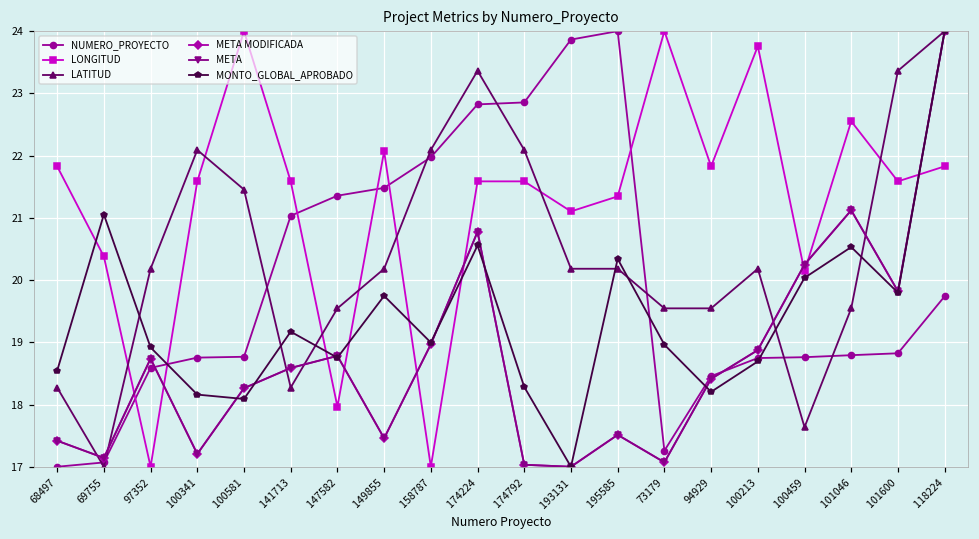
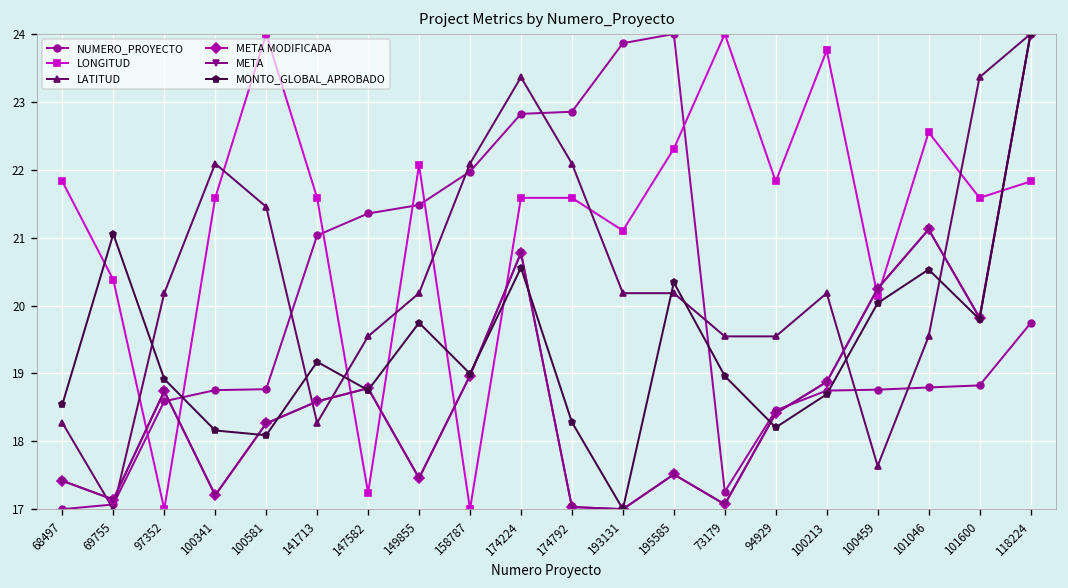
  {
    "LONGITUD": {
      "68497": 21.8,
      "69755": 20.4,
      "97352": 17.0,
      "100341": 21.6,
      "100581": 24.0,
      "141713": 21.6,
-     "147582": 18.0,
+     "147582": 17.2,
      "149855": 22.1,
      "158787": 17.0,
      "174224": 21.6,
      "174792": 21.6,
      "193131": 21.1,
-     "195585": 21.3,
+     "195585": 22.3,
      "73179": 24.0,
      "94929": 21.8,
      "100213": 23.8,
      "100459": 20.1,
      "101046": 22.6,
      "101600": 21.6,
      "118224": 21.8
    }
  }
